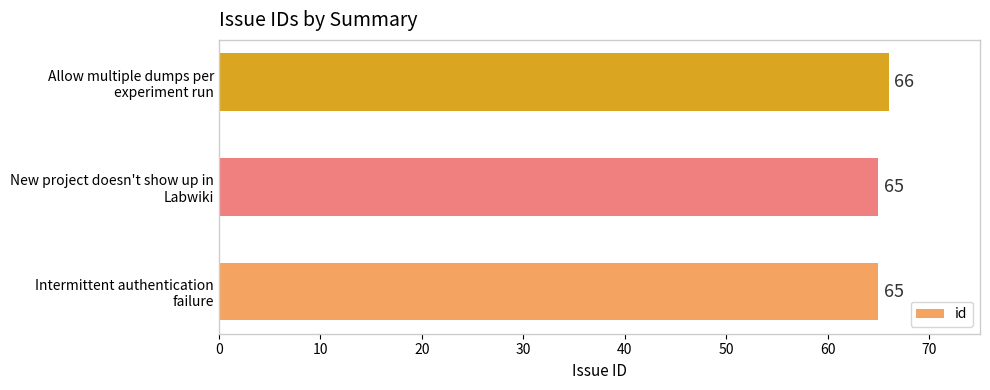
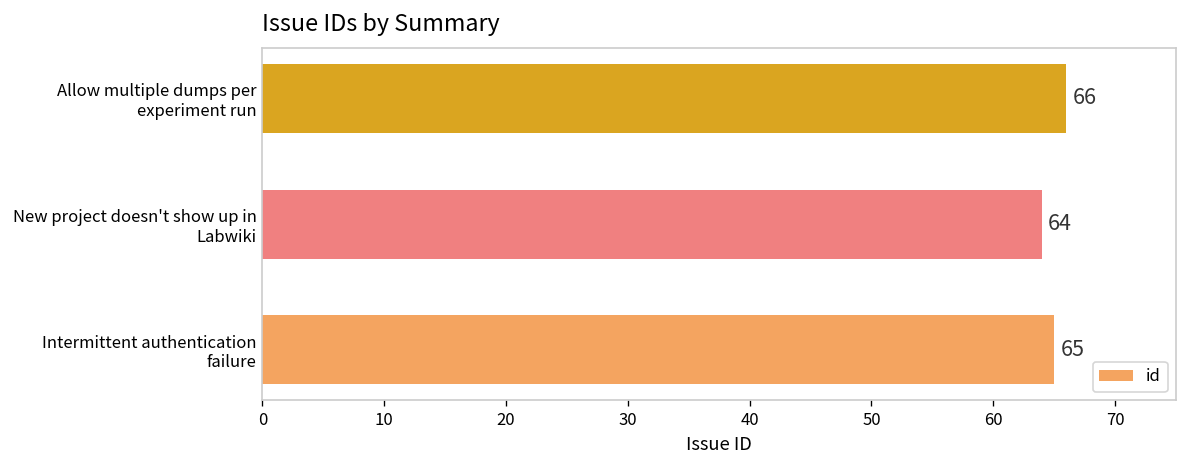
  {
    "Allow multiple dumps per experiment run": 66,
-   "New project doesn't show up in Labwiki": 65,
+   "New project doesn't show up in Labwiki": 64,
    "Intermittent authentication failure": 65
  }
